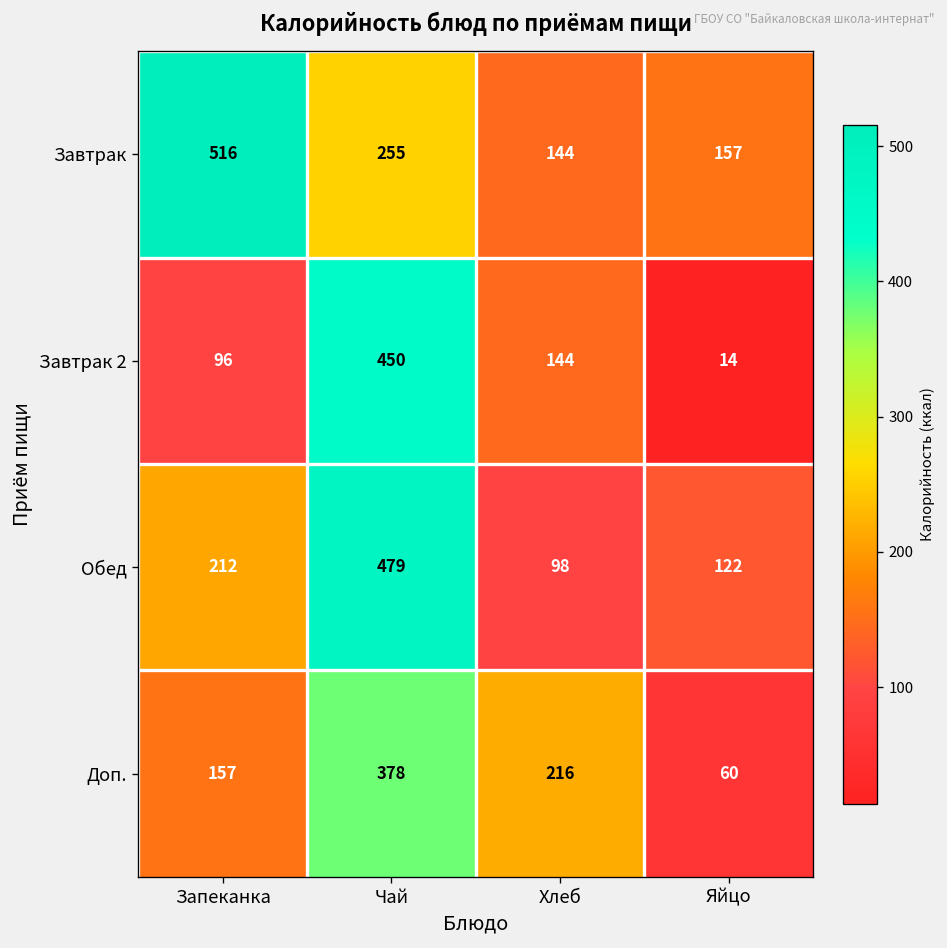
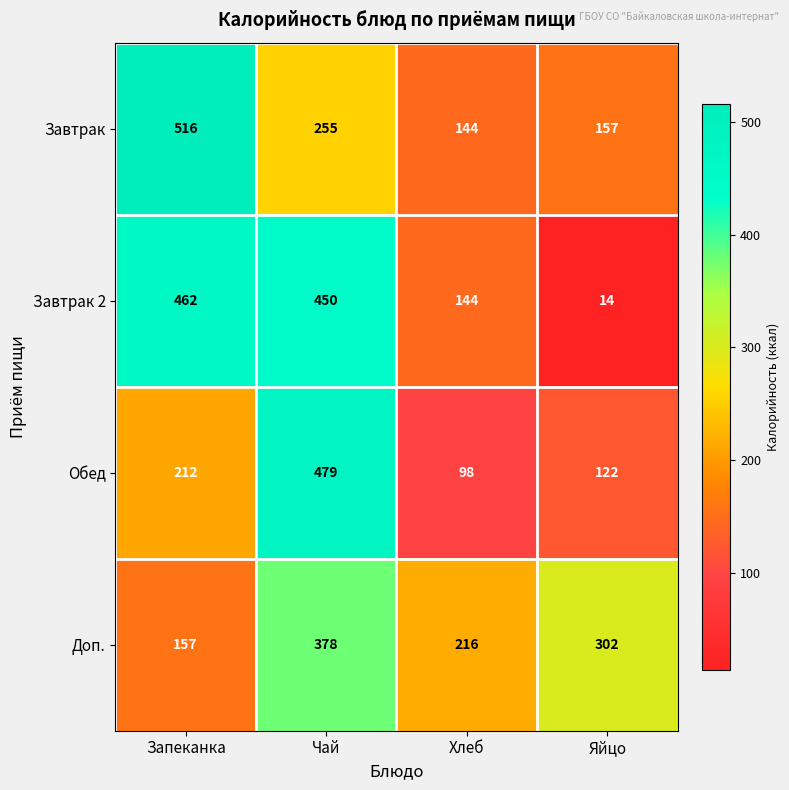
  {
    "Завтрак": {
      "Запеканка": 516,
      "Чай": 255,
      "Хлеб": 144,
      "Яйцо": 157
    },
    "Завтрак 2": {
-     "Запеканка": 96,
+     "Запеканка": 462,
      "Чай": 450,
      "Хлеб": 144,
      "Яйцо": 14
    },
    "Обед": {
      "Запеканка": 212,
      "Чай": 479,
      "Хлеб": 98,
      "Яйцо": 122
    },
    "Доп.": {
      "Запеканка": 157,
      "Чай": 378,
      "Хлеб": 216,
-     "Яйцо": 60
+     "Яйцо": 302
    }
  }
